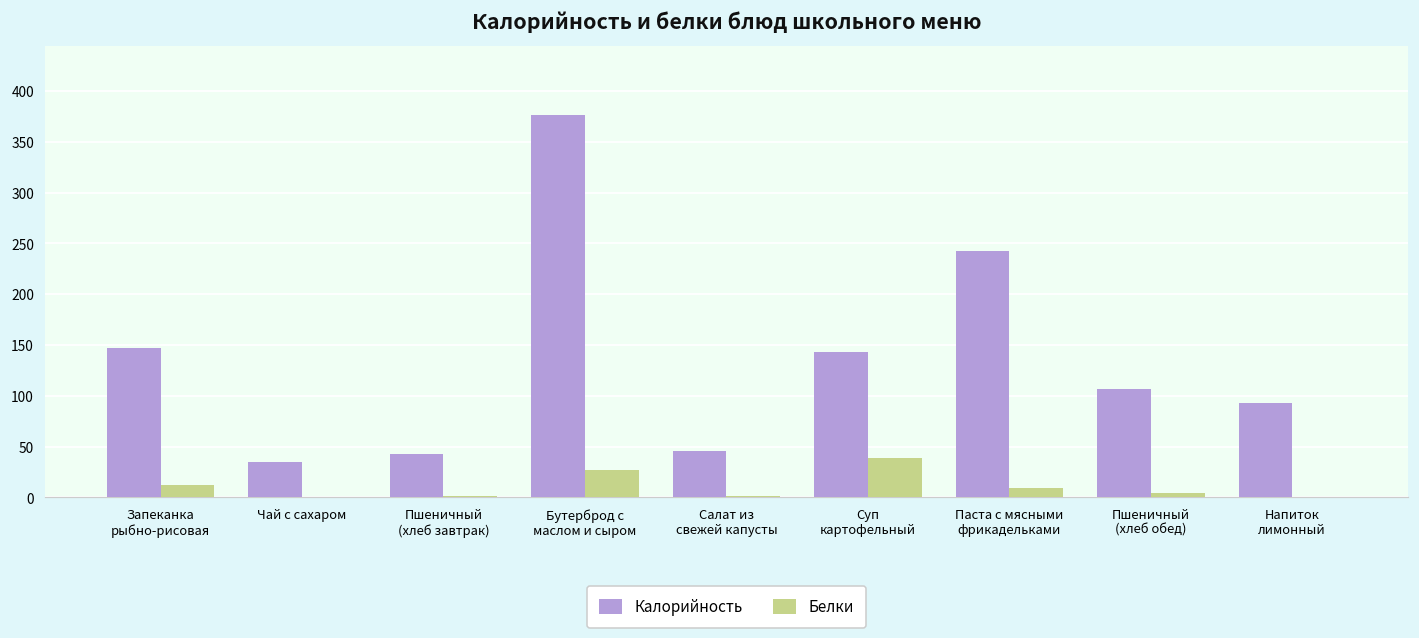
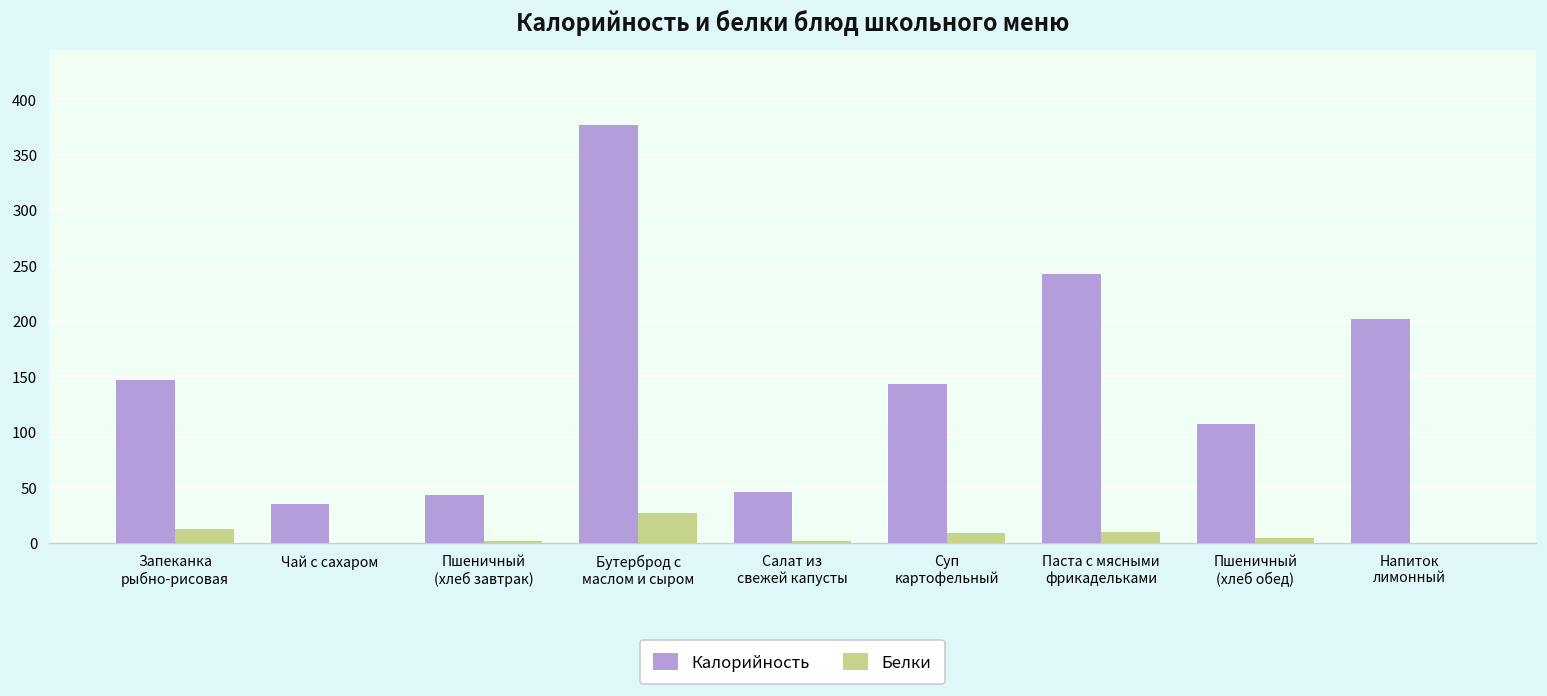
  {
    "Калорийность": {
      "Запеканка рыбно-рисовая": 150,
      "Чай с сахаром": 40,
      "Пшеничный (хлеб завтрак)": 40,
      "Бутерброд с маслом и сыром": 380,
      "Салат из свежей капусты": 50,
      "Суп картофельный": 140,
      "Паста с мясными фрикадельками": 240,
      "Пшеничный (хлеб обед)": 110,
-     "Напиток лимонный": 90
+     "Напиток лимонный": 200
    },
    "Белки": {
      "Запеканка рыбно-рисовая": 10,
      "Бутерброд с маслом и сыром": 30,
-     "Суп картофельный": 40,
+     "Суп картофельный": 10,
      "Паста с мясными фрикадельками": 10,
      "Пшеничный (хлеб обед)": 0
    }
  }
